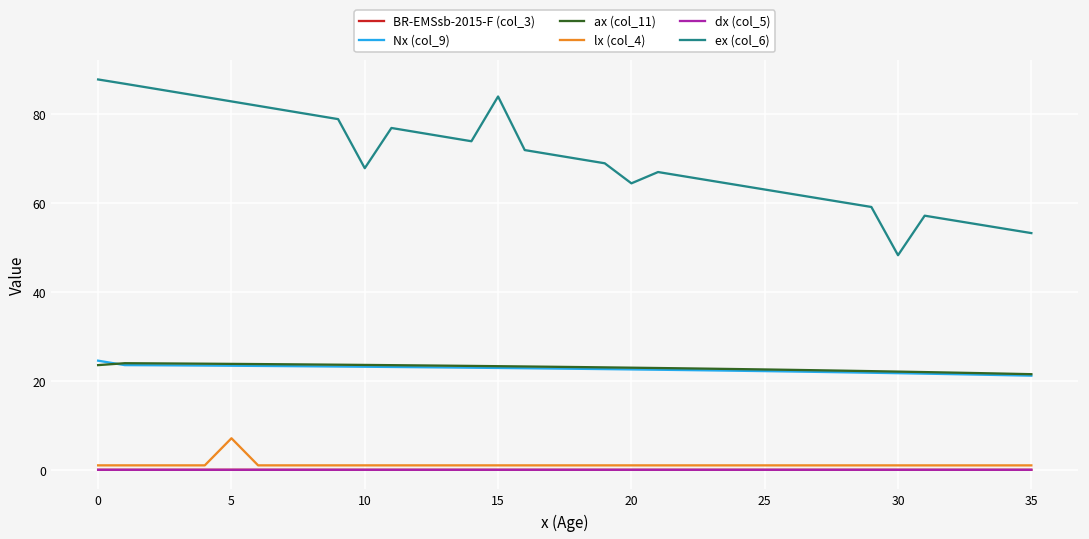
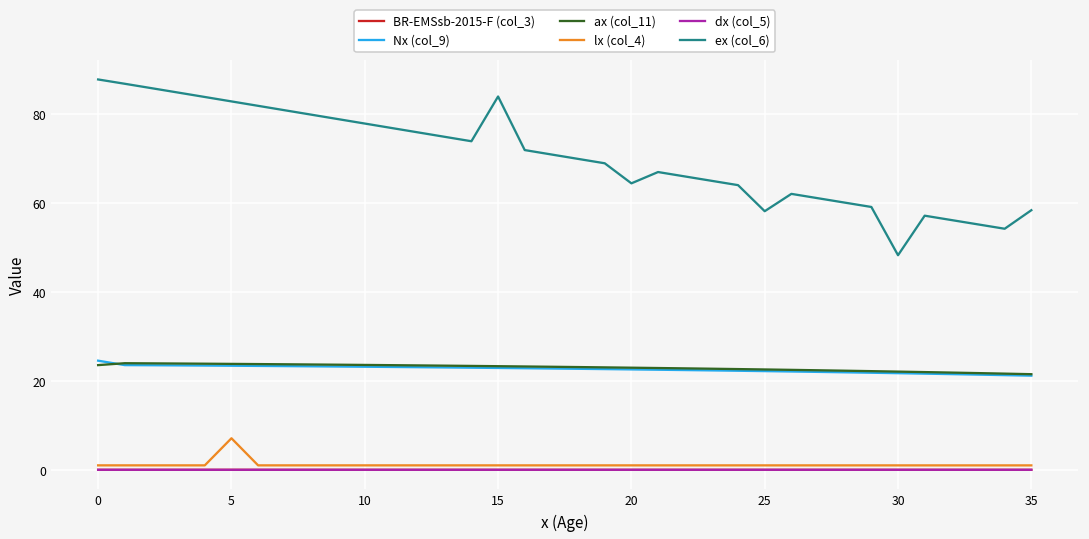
  {
    "dx (col_5)": {
      "0": 0,
      "5": 0,
      "10": 0,
      "15": 0,
      "20": 0,
      "25": 0,
      "30": 0,
      "35": 0
    },
    "Nx (col_9)": {
      "0": 25
    },
    "ax (col_11)": {
      "0": 24
    },
    "lx (col_4)": {
      "0": 1,
      "5": 7,
      "10": 1,
      "15": 1,
      "20": 1,
      "25": 1,
      "30": 1,
      "35": 1
    },
    "ex (col_6)": {
      "0": 88,
      "5": 83,
-     "10": 68,
+     "10": 78,
      "15": 84,
      "20": 64,
-     "25": 63,
+     "25": 58,
      "30": 48,
-     "35": 53
+     "35": 58
    }
  }
